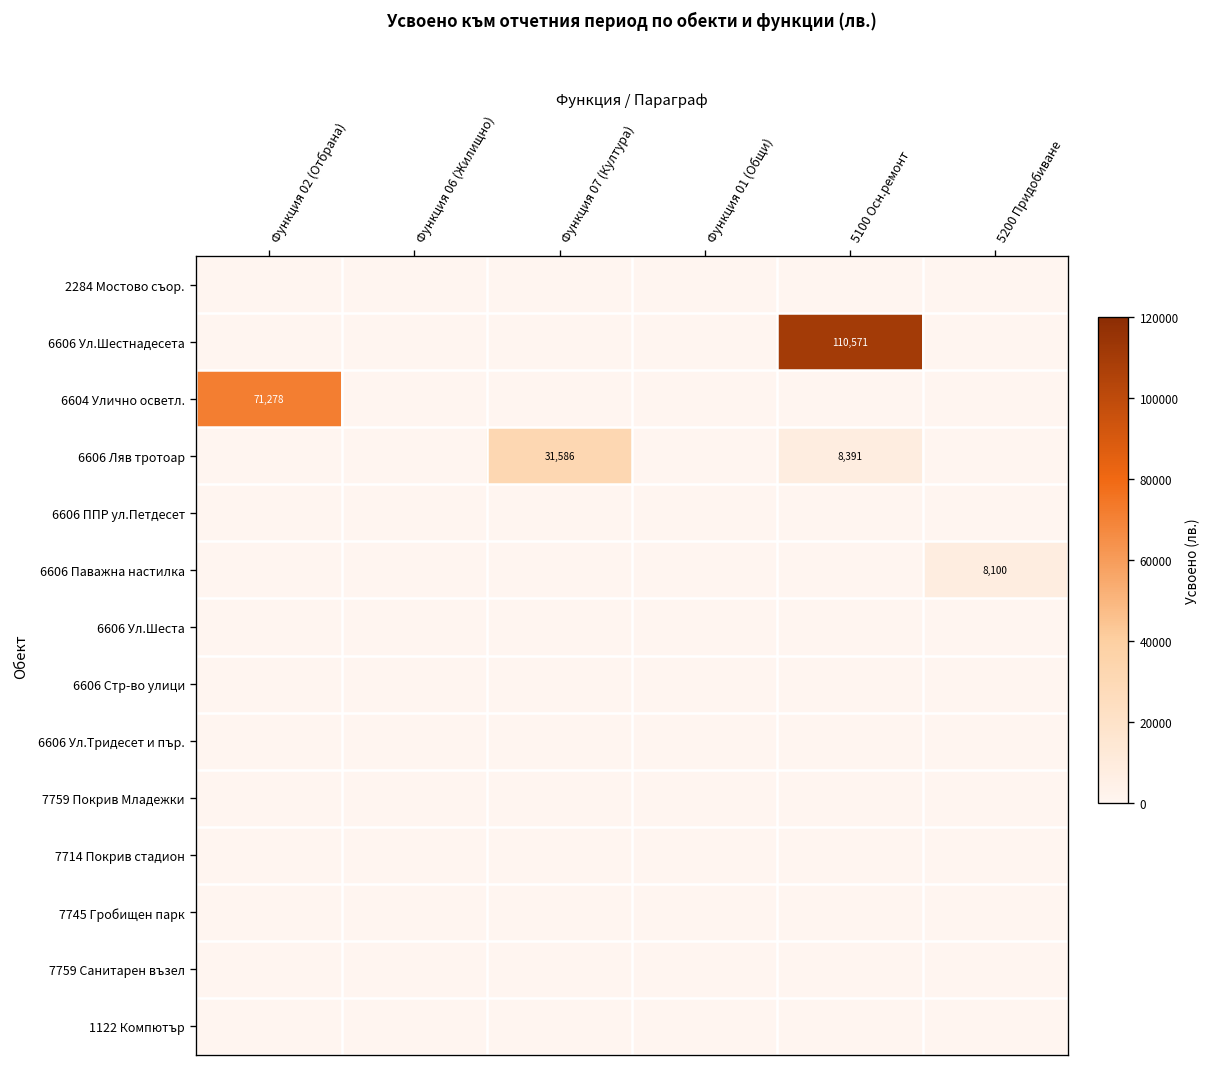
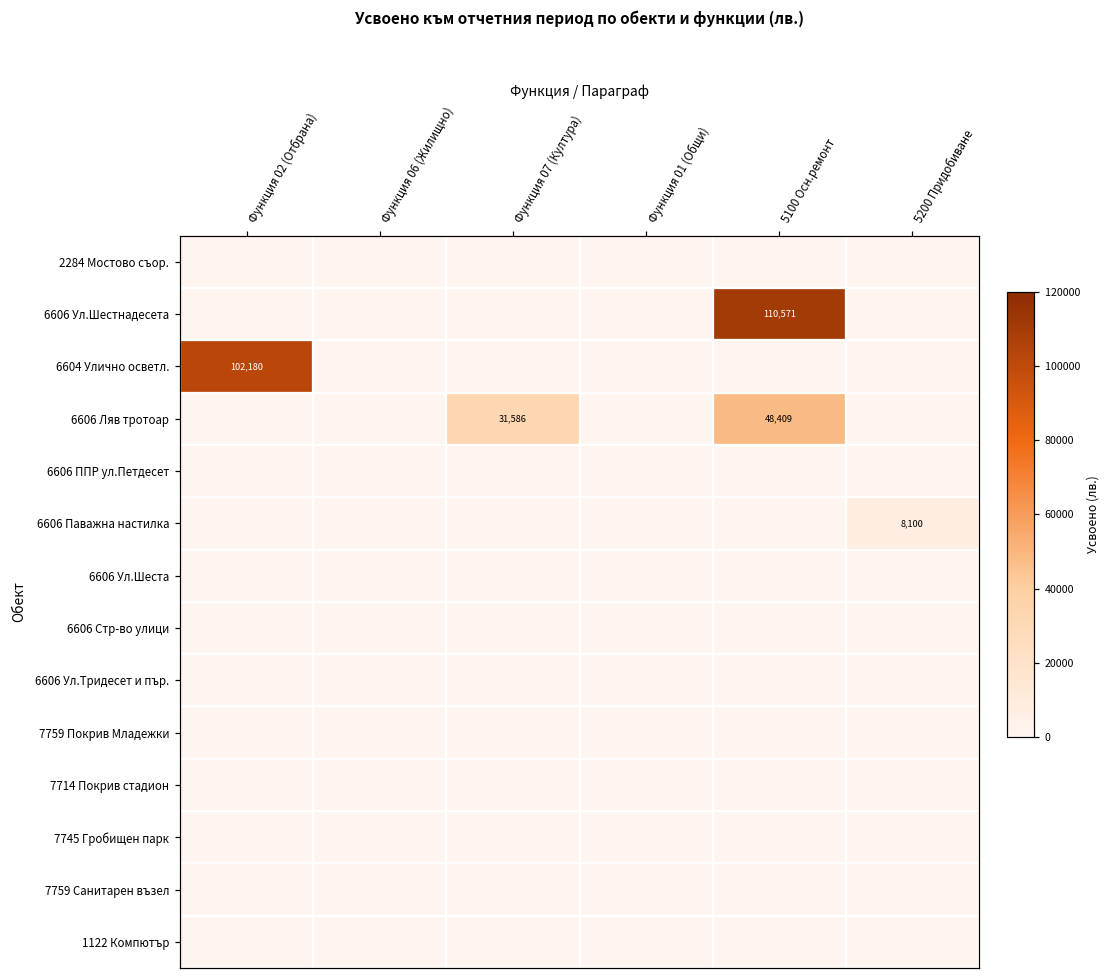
  {
    "6606 Ул.Шестнадесета": {
      "5100 Осн.ремонт": "110,571"
    },
    "6604 Улично осветл.": {
-     "Функция 02 (Отбрана)": "71,278"
+     "Функция 02 (Отбрана)": "102,180"
    },
    "6606 Ляв тротоар": {
      "Функция 07 (Култура)": "31,586",
-     "5100 Осн.ремонт": "8,391"
+     "5100 Осн.ремонт": "48,409"
    },
    "6606 Паважна настилка": {
      "5200 Придобиване": "8,100"
    }
  }
